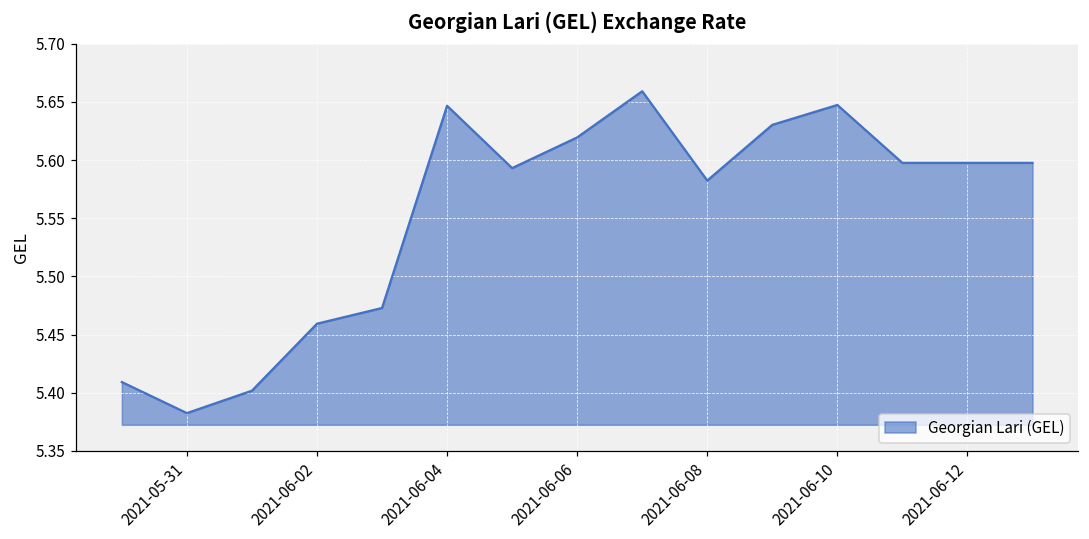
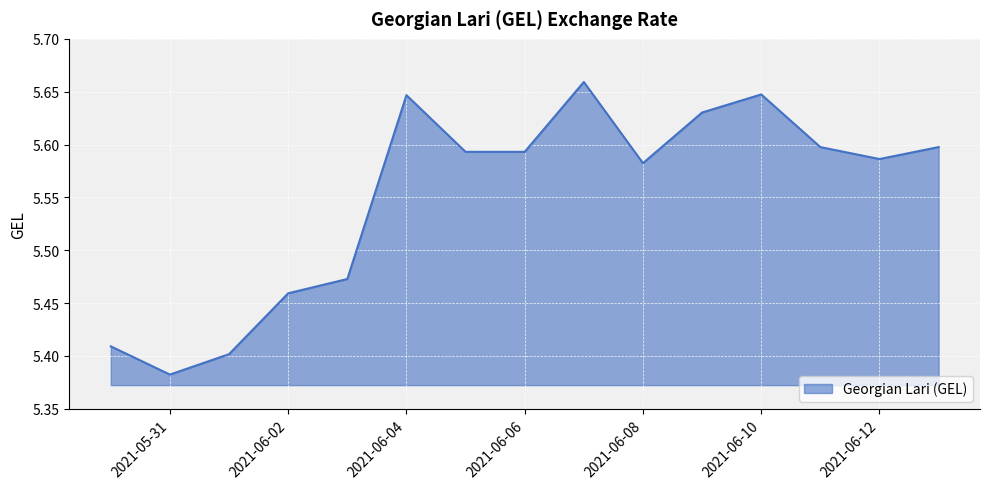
  {
    "2021-05-31": 5.382,
    "2021-06-02": 5.459,
    "2021-06-04": 5.647,
-   "2021-06-06": 5.620,
+   "2021-06-06": 5.593,
    "2021-06-08": 5.582,
    "2021-06-10": 5.647,
-   "2021-06-12": 5.598
+   "2021-06-12": 5.586
  }
